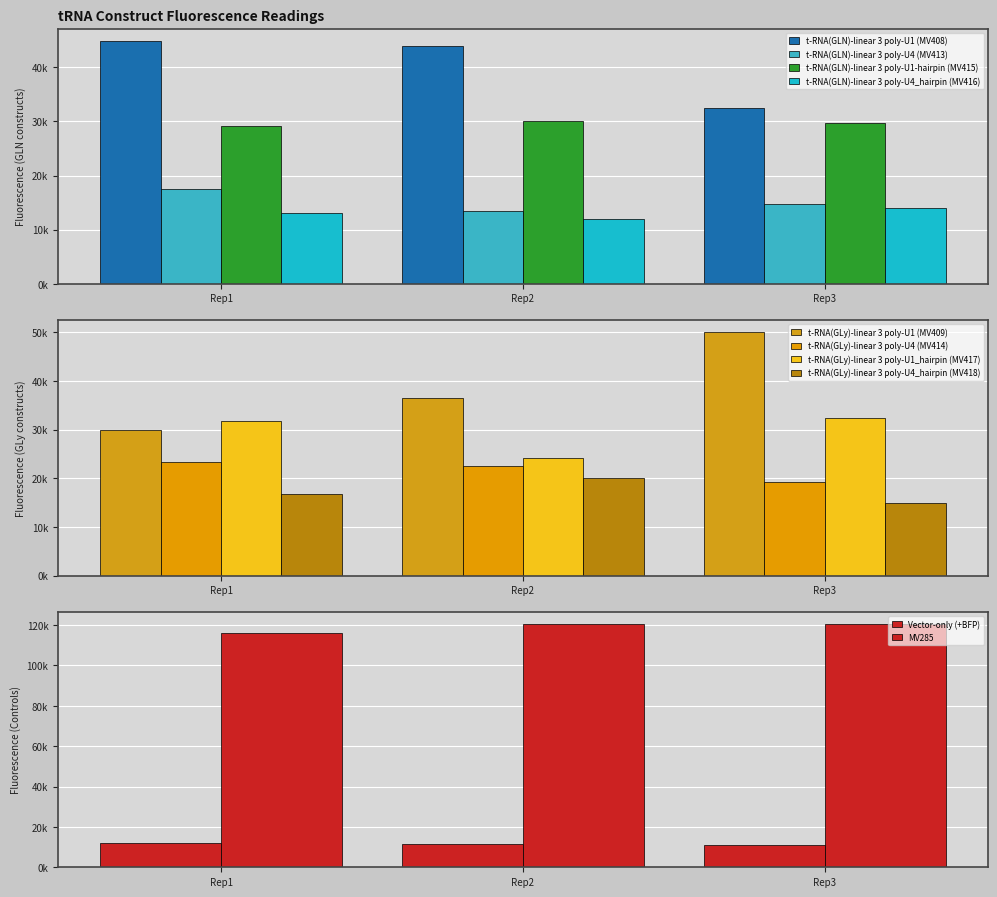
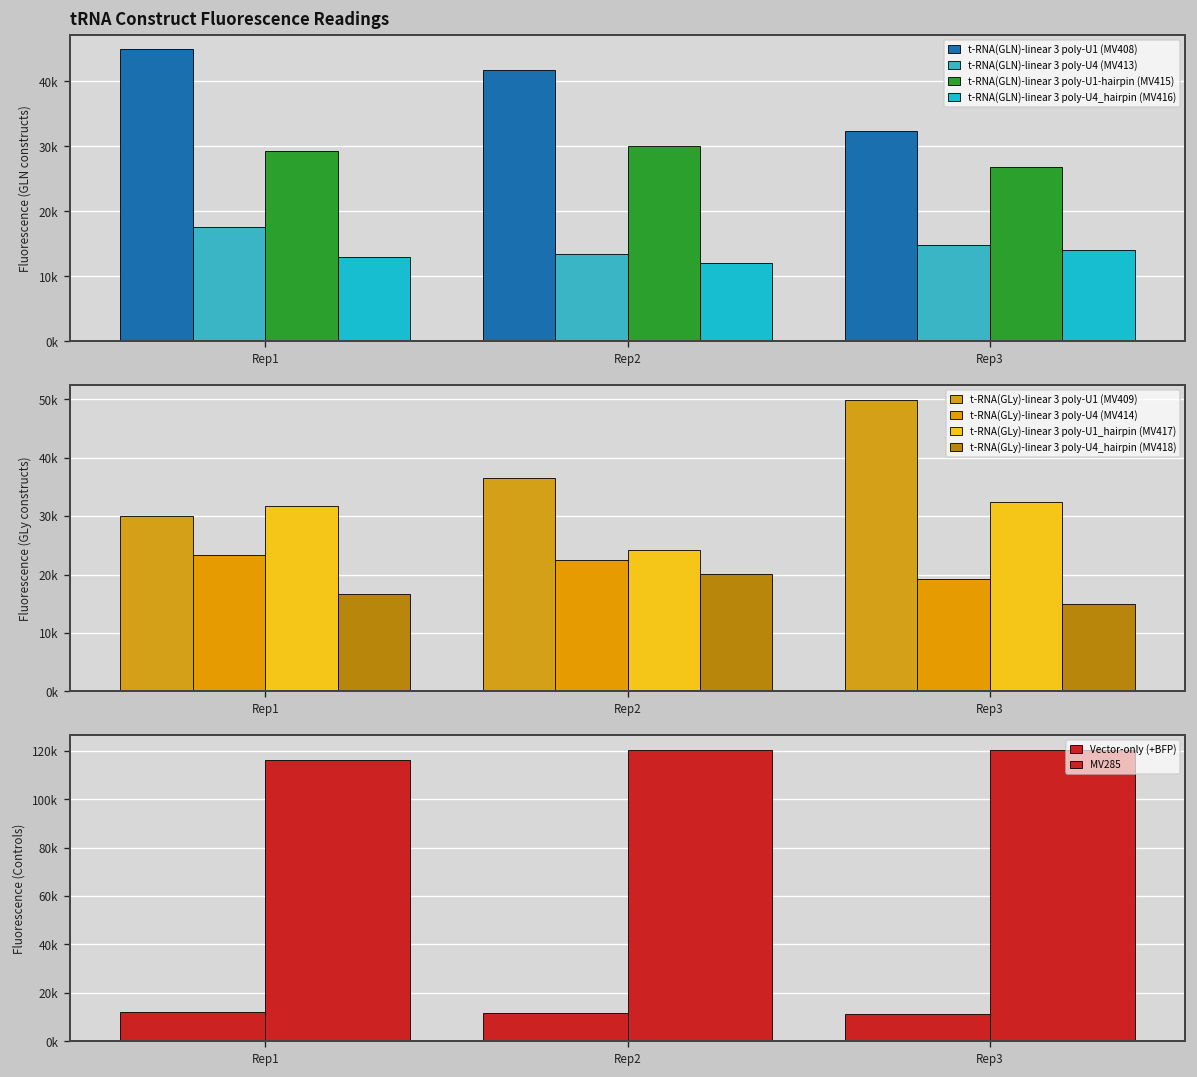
  {
    "tRNA Construct Fluorescence Readings": {
      "t-RNA(GLN)-linear 3 poly-U1 (MV408)": {
        "Rep1": 45000,
-       "Rep2": 44000,
+       "Rep2": 42000,
        "Rep3": 32000
      },
      "t-RNA(GLN)-linear 3 poly-U1-hairpin (MV415)": {
        "Rep1": 29000,
        "Rep2": 30000,
-       "Rep3": 30000
+       "Rep3": 27000
      }
    }
  }
